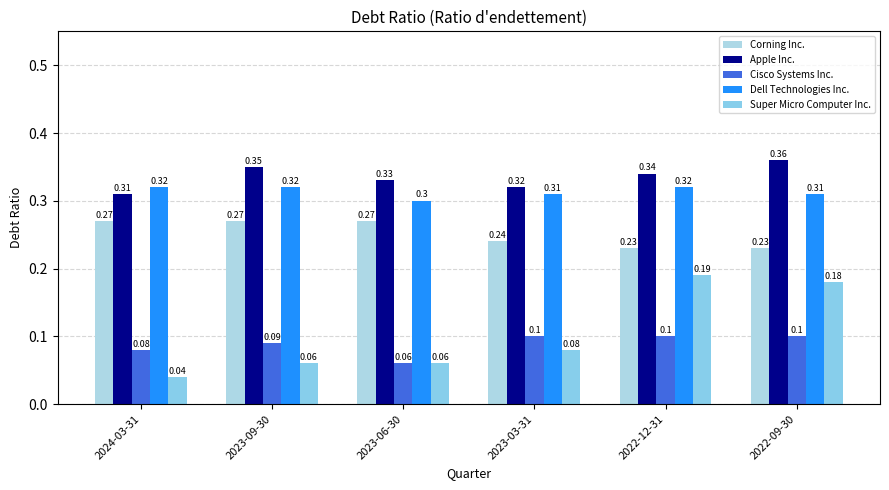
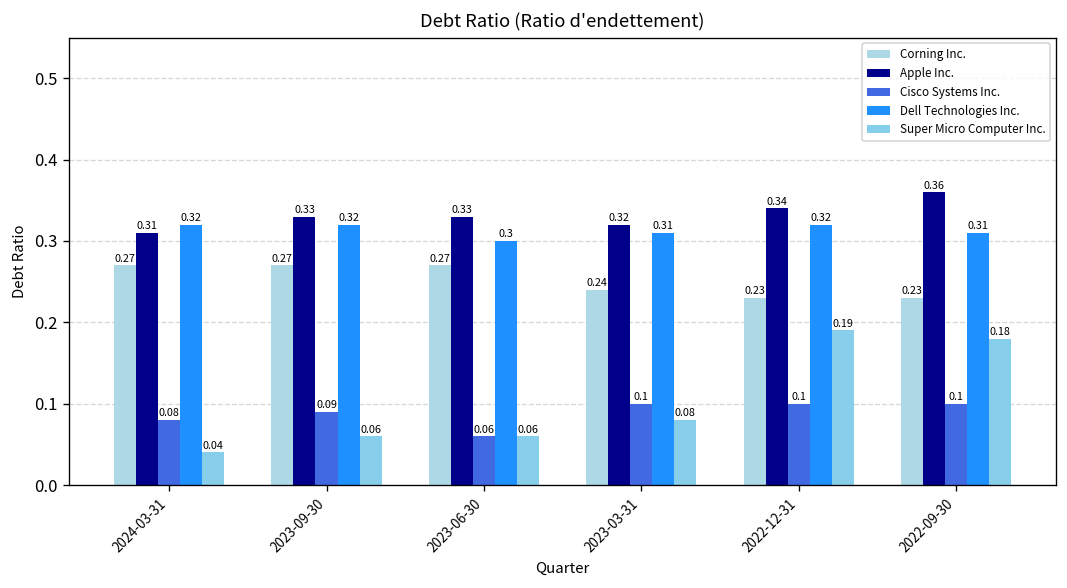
  {
    "Apple Inc.": {
      "2024-03-31": 0.31,
-     "2023-09-30": 0.35,
+     "2023-09-30": 0.33,
      "2023-06-30": 0.33,
      "2023-03-31": 0.32,
      "2022-12-31": 0.34,
      "2022-09-30": 0.36
    },
    "Cisco Systems Inc.": {
      "2024-03-31": 0.08,
      "2023-09-30": 0.09,
      "2023-06-30": 0.06,
      "2023-03-31": 0.1,
      "2022-12-31": 0.1,
      "2022-09-30": 0.1
    },
    "Dell Technologies Inc.": {
      "2024-03-31": 0.32,
      "2023-09-30": 0.32,
      "2023-06-30": 0.3,
      "2023-03-31": 0.31,
      "2022-12-31": 0.32,
      "2022-09-30": 0.31
    }
  }
